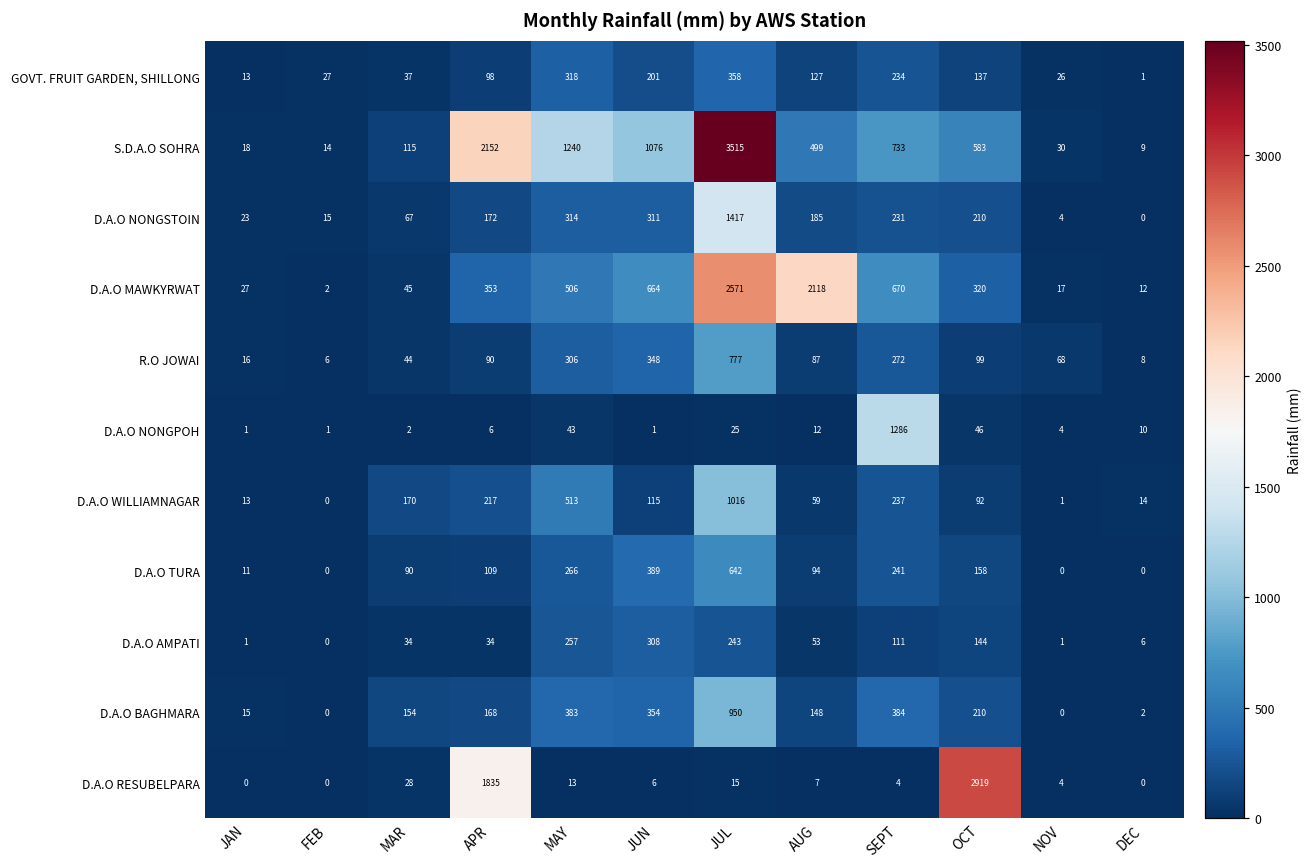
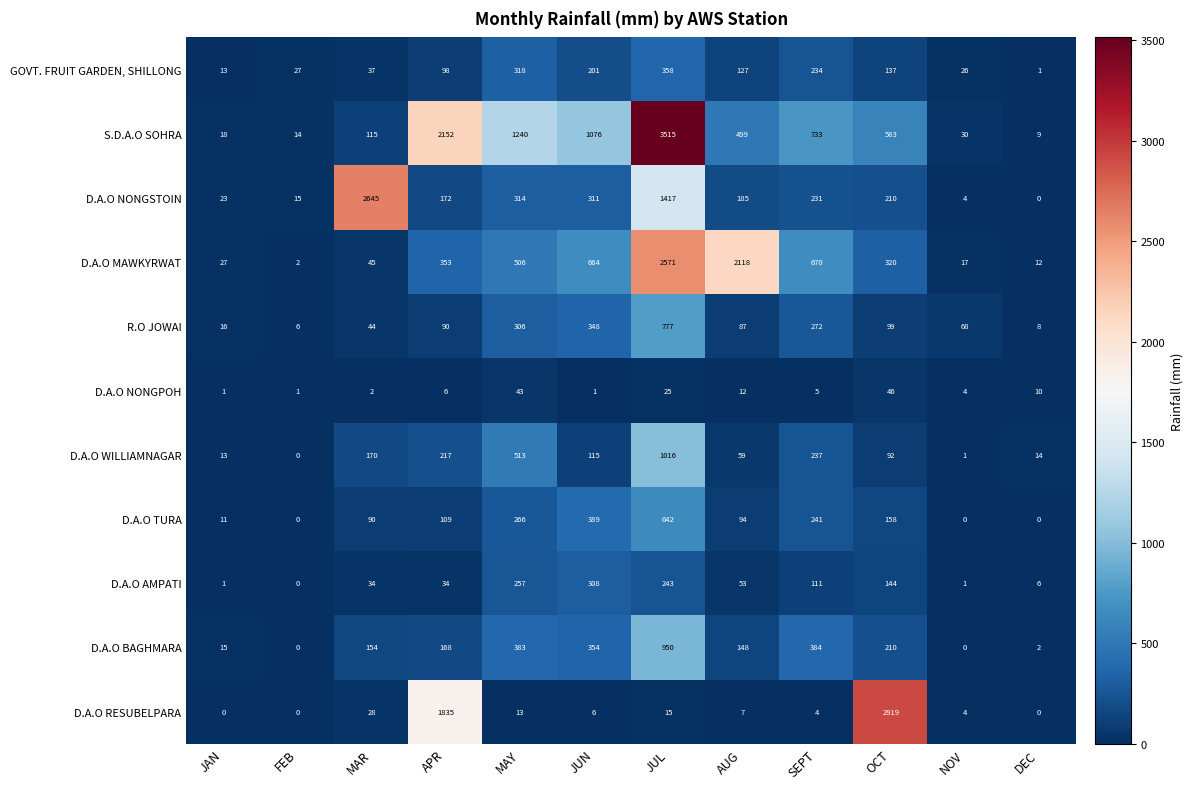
  {
    "GOVT. FRUIT GARDEN, SHILLONG": {
      "JAN": 13,
      "FEB": 27,
      "MAR": 37,
      "APR": 98,
      "MAY": 318,
      "JUN": 201,
      "JUL": 358,
      "AUG": 127,
      "SEPT": 234,
      "OCT": 137,
      "NOV": 26,
      "DEC": 1
    },
    "S.D.A.O SOHRA": {
      "JAN": 18,
      "FEB": 14,
      "MAR": 115,
      "APR": 2152,
      "MAY": 1240,
      "JUN": 1076,
      "JUL": 3515,
      "AUG": 499,
      "SEPT": 733,
      "OCT": 583,
      "NOV": 30,
      "DEC": 9
    },
    "D.A.O NONGSTOIN": {
      "JAN": 23,
      "FEB": 15,
-     "MAR": 67,
+     "MAR": 2645,
      "APR": 172,
      "MAY": 314,
      "JUN": 311,
      "JUL": 1417,
      "AUG": 185,
      "SEPT": 231,
      "OCT": 210,
      "NOV": 4,
      "DEC": 0
    },
    "D.A.O MAWKYRWAT": {
      "JAN": 27,
      "FEB": 2,
      "MAR": 45,
      "APR": 353,
      "MAY": 506,
      "JUN": 664,
      "JUL": 2571,
      "AUG": 2118,
      "SEPT": 670,
      "OCT": 320,
      "NOV": 17,
      "DEC": 12
    },
    "R.O JOWAI": {
      "JAN": 16,
      "FEB": 6,
      "MAR": 44,
      "APR": 90,
      "MAY": 306,
      "JUN": 348,
      "JUL": 777,
      "AUG": 87,
      "SEPT": 272,
      "OCT": 99,
      "NOV": 68,
      "DEC": 8
    },
    "D.A.O NONGPOH": {
      "JAN": 1,
      "FEB": 1,
      "MAR": 2,
      "APR": 6,
      "MAY": 43,
      "JUN": 1,
      "JUL": 25,
      "AUG": 12,
-     "SEPT": 1286,
+     "SEPT": 5,
      "OCT": 46,
      "NOV": 4,
      "DEC": 10
    },
    "D.A.O WILLIAMNAGAR": {
      "JAN": 13,
      "FEB": 0,
      "MAR": 170,
      "APR": 217,
      "MAY": 513,
      "JUN": 115,
      "JUL": 1016,
      "AUG": 59,
      "SEPT": 237,
      "OCT": 92,
      "NOV": 1,
      "DEC": 14
    },
    "D.A.O TURA": {
      "JAN": 11,
      "FEB": 0,
      "MAR": 90,
      "APR": 109,
      "MAY": 266,
      "JUN": 389,
      "JUL": 642,
      "AUG": 94,
      "SEPT": 241,
      "OCT": 158,
      "NOV": 0,
      "DEC": 0
    },
    "D.A.O AMPATI": {
      "JAN": 1,
      "FEB": 0,
      "MAR": 34,
      "APR": 34,
      "MAY": 257,
      "JUN": 308,
      "JUL": 243,
      "AUG": 53,
      "SEPT": 111,
      "OCT": 144,
      "NOV": 1,
      "DEC": 6
    },
    "D.A.O BAGHMARA": {
      "JAN": 15,
      "FEB": 0,
      "MAR": 154,
      "APR": 168,
      "MAY": 383,
      "JUN": 354,
      "JUL": 950,
      "AUG": 148,
      "SEPT": 384,
      "OCT": 210,
      "NOV": 0,
      "DEC": 2
    },
    "D.A.O RESUBELPARA": {
      "JAN": 0,
      "FEB": 0,
      "MAR": 28,
      "APR": 1835,
      "MAY": 13,
      "JUN": 6,
      "JUL": 15,
      "AUG": 7,
      "SEPT": 4,
      "OCT": 2919,
      "NOV": 4,
      "DEC": 0
    }
  }
